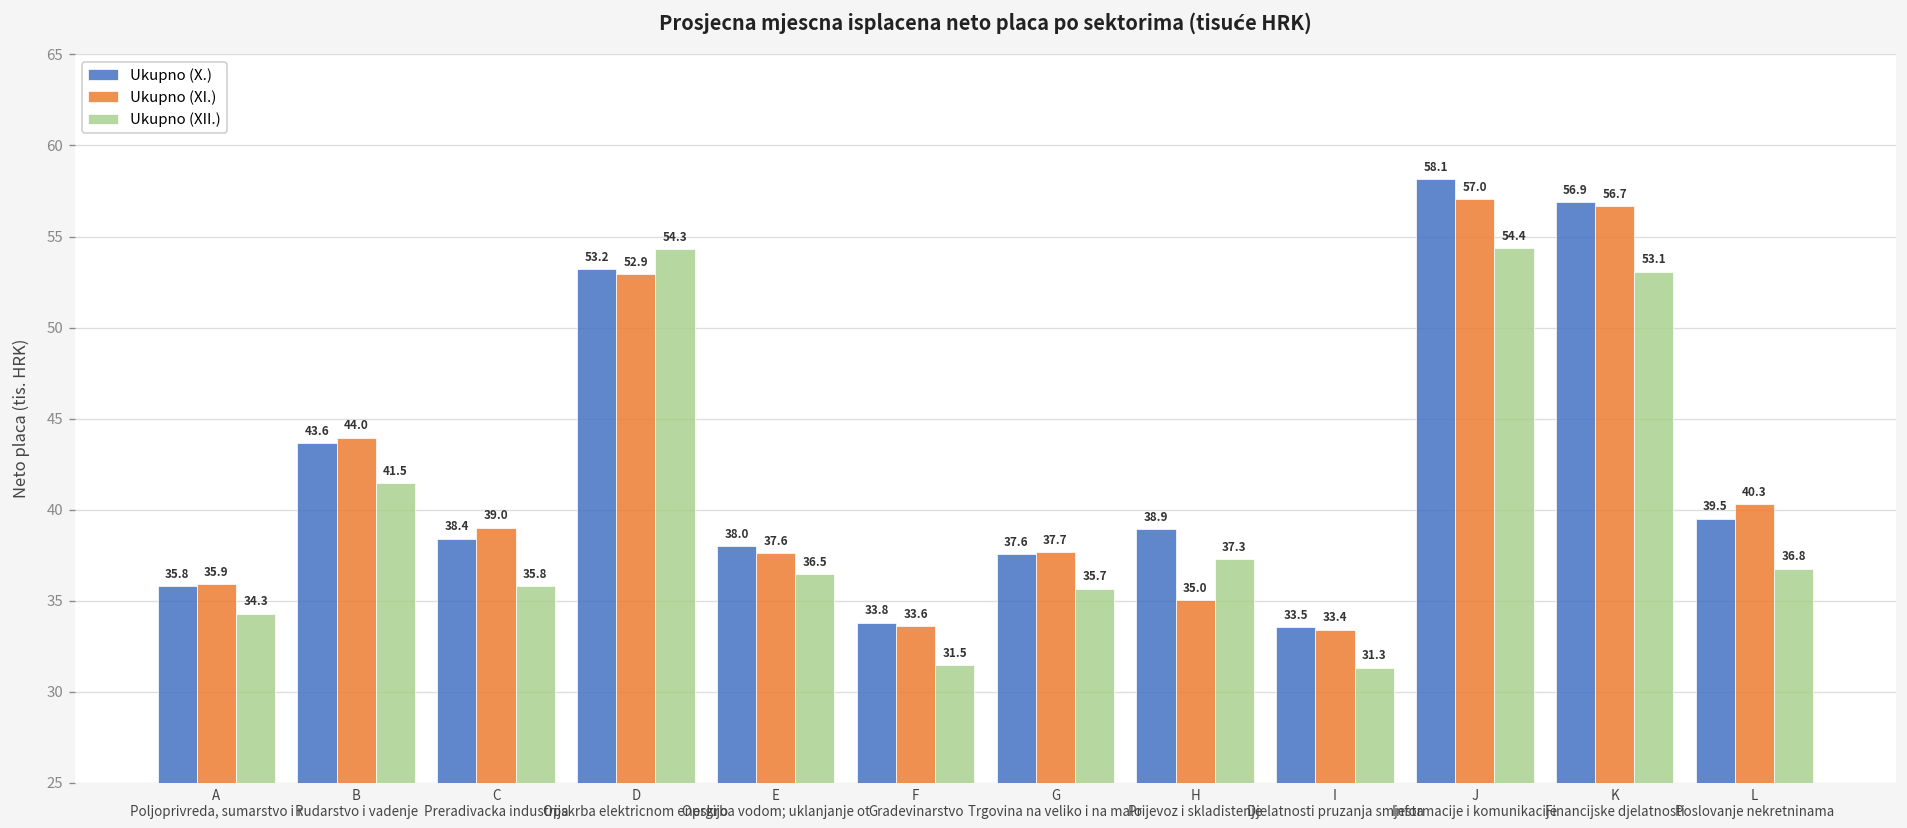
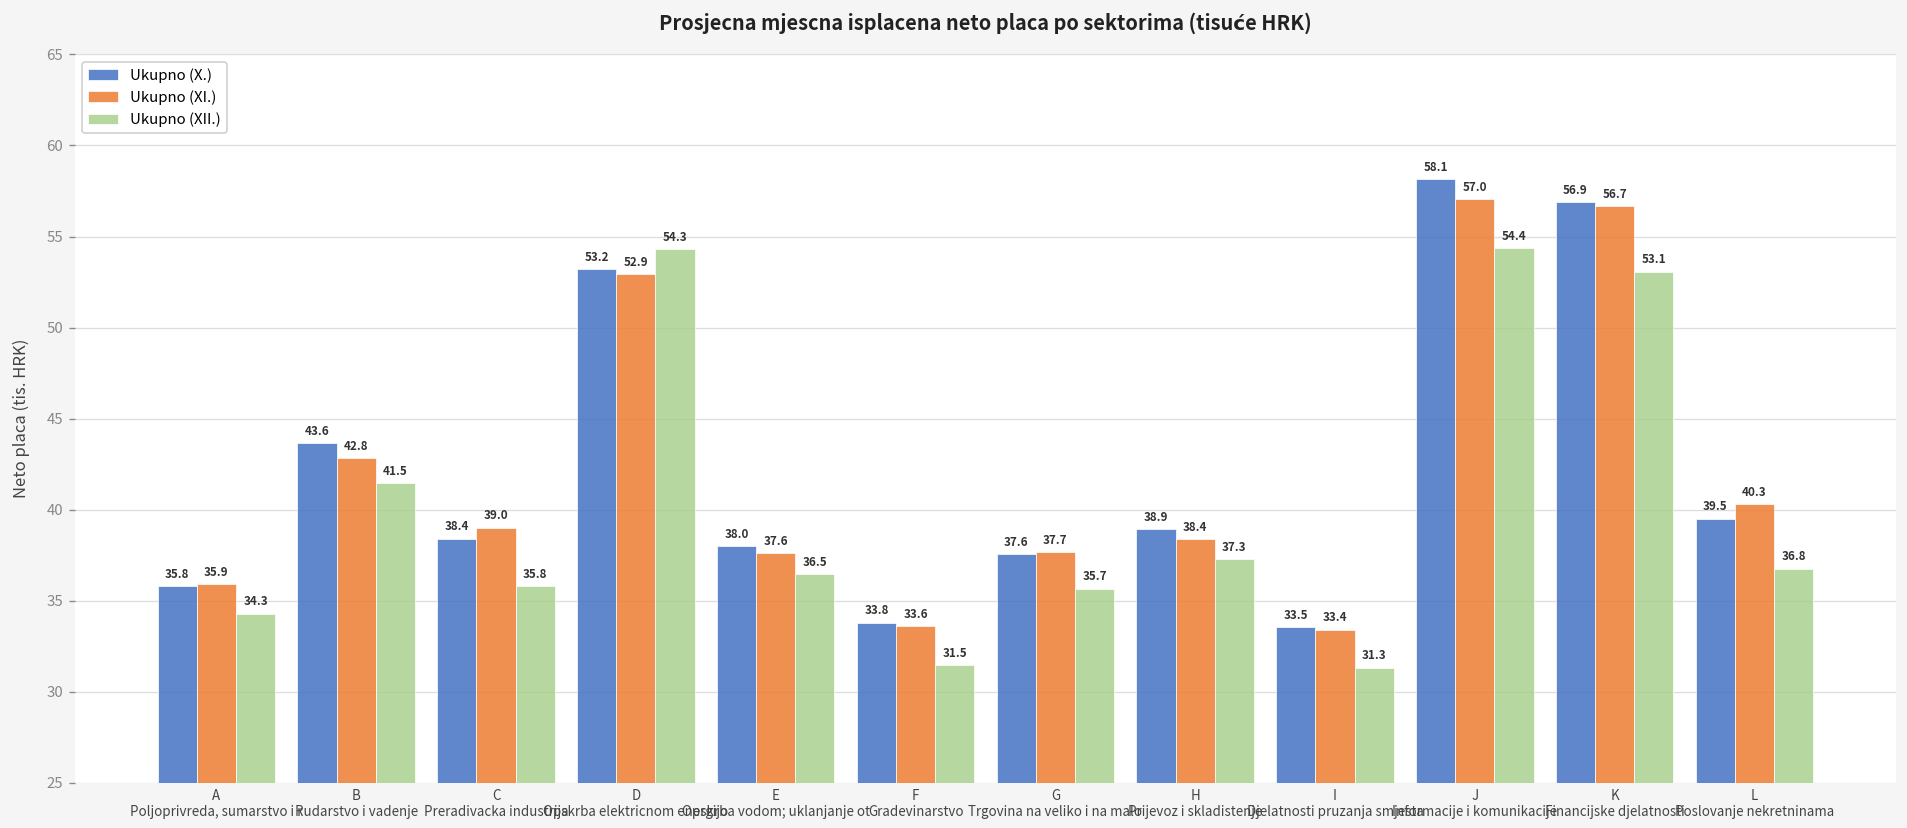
  {
    "Ukupno (XI.)": {
      "A Poljoprivreda, sumarstvo i r": 35.9,
-     "B Rudarstvo i vadenje": 44.0,
+     "B Rudarstvo i vadenje": 42.8,
      "F Gradevinarstvo": 33.6,
      "G Trgovina na veliko i na malo": 37.7,
-     "H Prijevoz i skladistenje": 35.0,
+     "H Prijevoz i skladistenje": 38.4,
      "K Financijske djelatnosti": 56.7,
      "L Poslovanje nekretninama": 40.3
    }
  }
